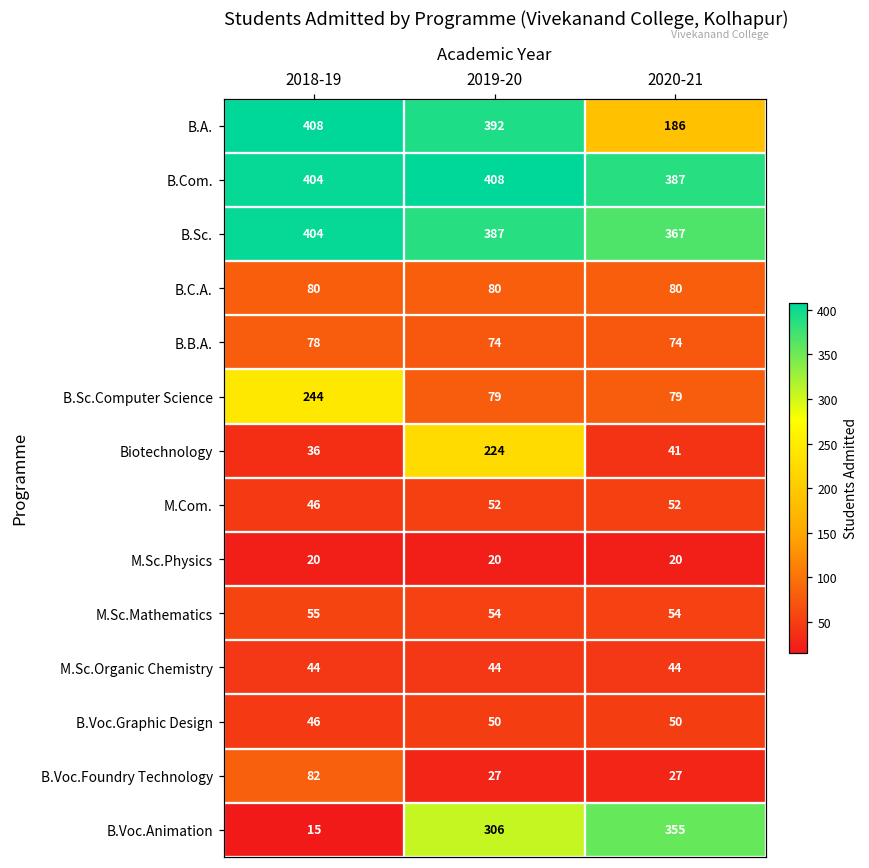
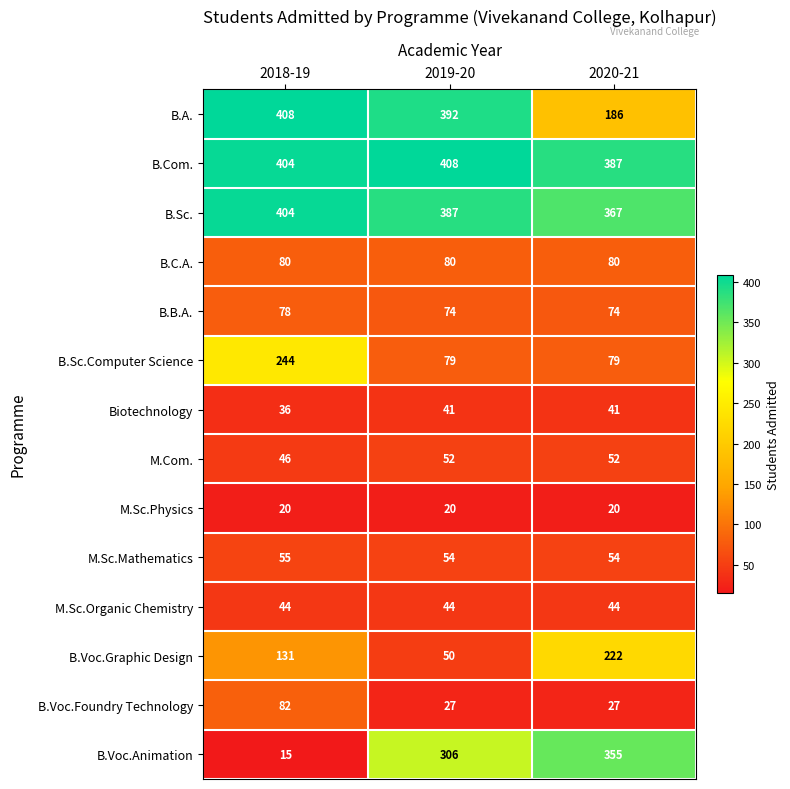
  {
    "B.A.": {
      "2018-19": 408,
      "2019-20": 392,
      "2020-21": 186
    },
    "B.Com.": {
      "2018-19": 404,
      "2019-20": 408,
      "2020-21": 387
    },
    "B.Sc.": {
      "2018-19": 404,
      "2019-20": 387,
      "2020-21": 367
    },
    "B.C.A.": {
      "2018-19": 80,
      "2019-20": 80,
      "2020-21": 80
    },
    "B.B.A.": {
      "2018-19": 78,
      "2019-20": 74,
      "2020-21": 74
    },
    "B.Sc.Computer Science": {
      "2018-19": 244,
      "2019-20": 79,
      "2020-21": 79
    },
    "Biotechnology": {
      "2018-19": 36,
-     "2019-20": 224,
+     "2019-20": 41,
      "2020-21": 41
    },
    "M.Com.": {
      "2018-19": 46,
      "2019-20": 52,
      "2020-21": 52
    },
    "M.Sc.Physics": {
      "2018-19": 20,
      "2019-20": 20,
      "2020-21": 20
    },
    "M.Sc.Mathematics": {
      "2018-19": 55,
      "2019-20": 54,
      "2020-21": 54
    },
    "M.Sc.Organic Chemistry": {
      "2018-19": 44,
      "2019-20": 44,
      "2020-21": 44
    },
    "B.Voc.Graphic Design": {
-     "2018-19": 46,
+     "2018-19": 131,
      "2019-20": 50,
-     "2020-21": 50
+     "2020-21": 222
    },
    "B.Voc.Foundry Technology": {
      "2018-19": 82,
      "2019-20": 27,
      "2020-21": 27
    },
    "B.Voc.Animation": {
      "2018-19": 15,
      "2019-20": 306,
      "2020-21": 355
    }
  }
